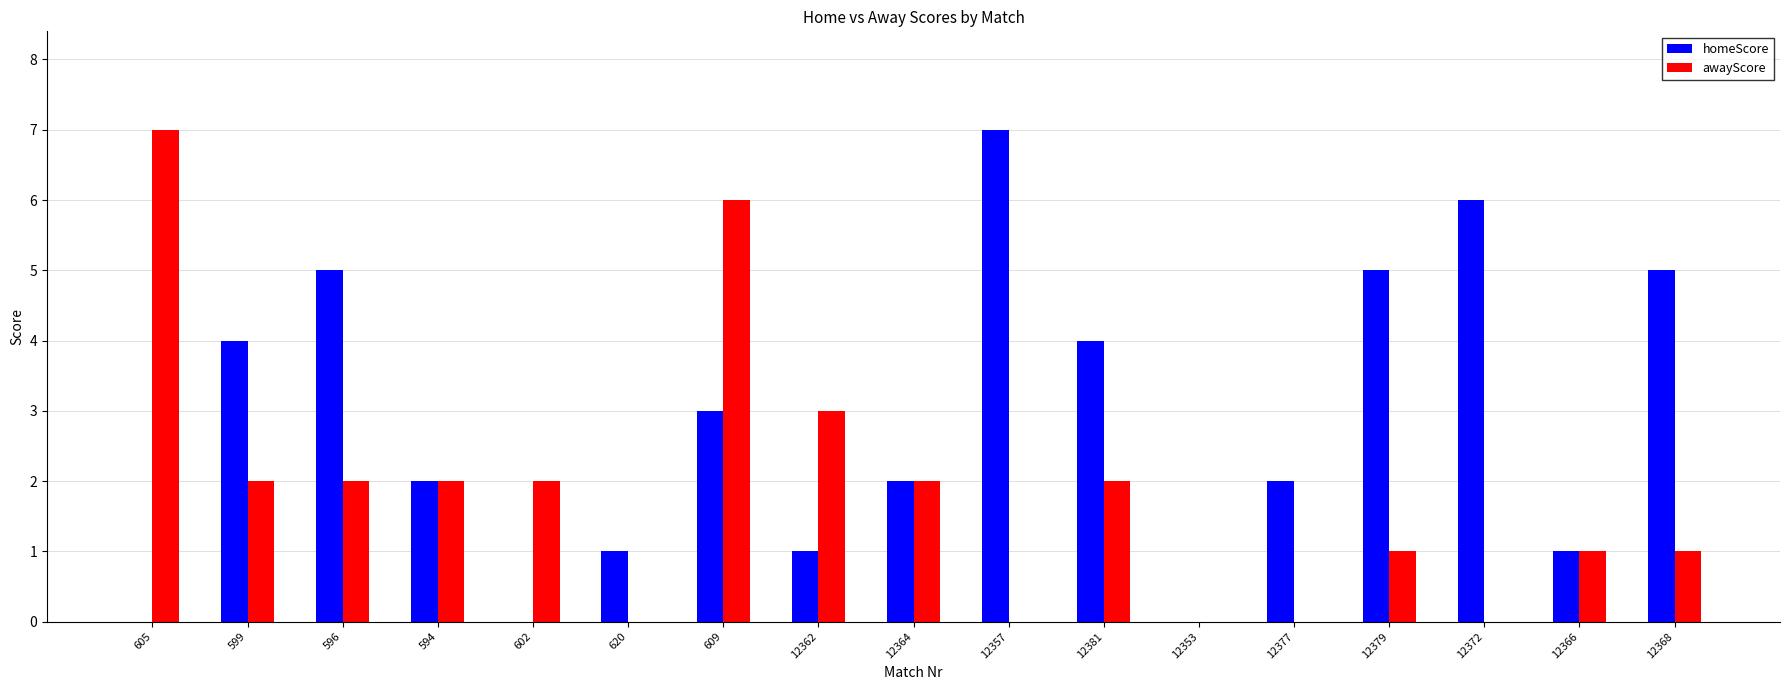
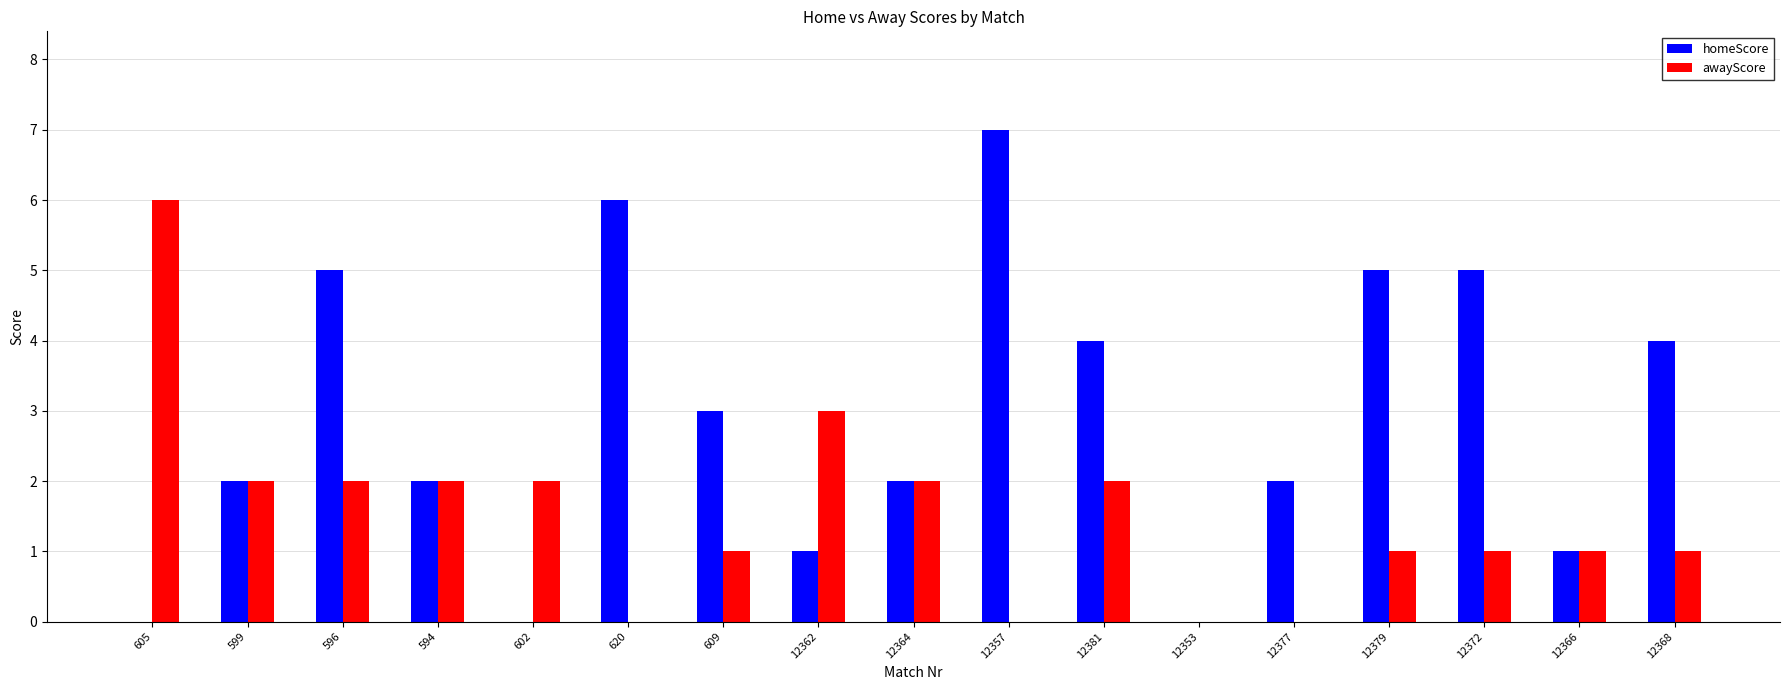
  {
    "homeScore": {
      "605": 0,
-     "599": 4,
+     "599": 2,
      "596": 5,
      "594": 2,
      "602": 0,
-     "620": 1,
+     "620": 6,
      "609": 3,
      "12362": 1,
      "12364": 2,
      "12357": 7,
      "12381": 4,
      "12353": 0,
      "12377": 2,
      "12379": 5,
-     "12372": 6,
+     "12372": 5,
      "12366": 1,
-     "12368": 5
+     "12368": 4
    },
    "awayScore": {
-     "605": 7,
+     "605": 6,
      "599": 2,
      "596": 2,
      "594": 2,
      "602": 2,
      "620": 0,
-     "609": 6,
+     "609": 1,
      "12362": 3,
      "12364": 2,
      "12357": 0,
      "12381": 2,
      "12353": 0,
      "12377": 0,
      "12379": 1,
-     "12372": 0,
+     "12372": 1,
      "12366": 1,
      "12368": 1
    }
  }
